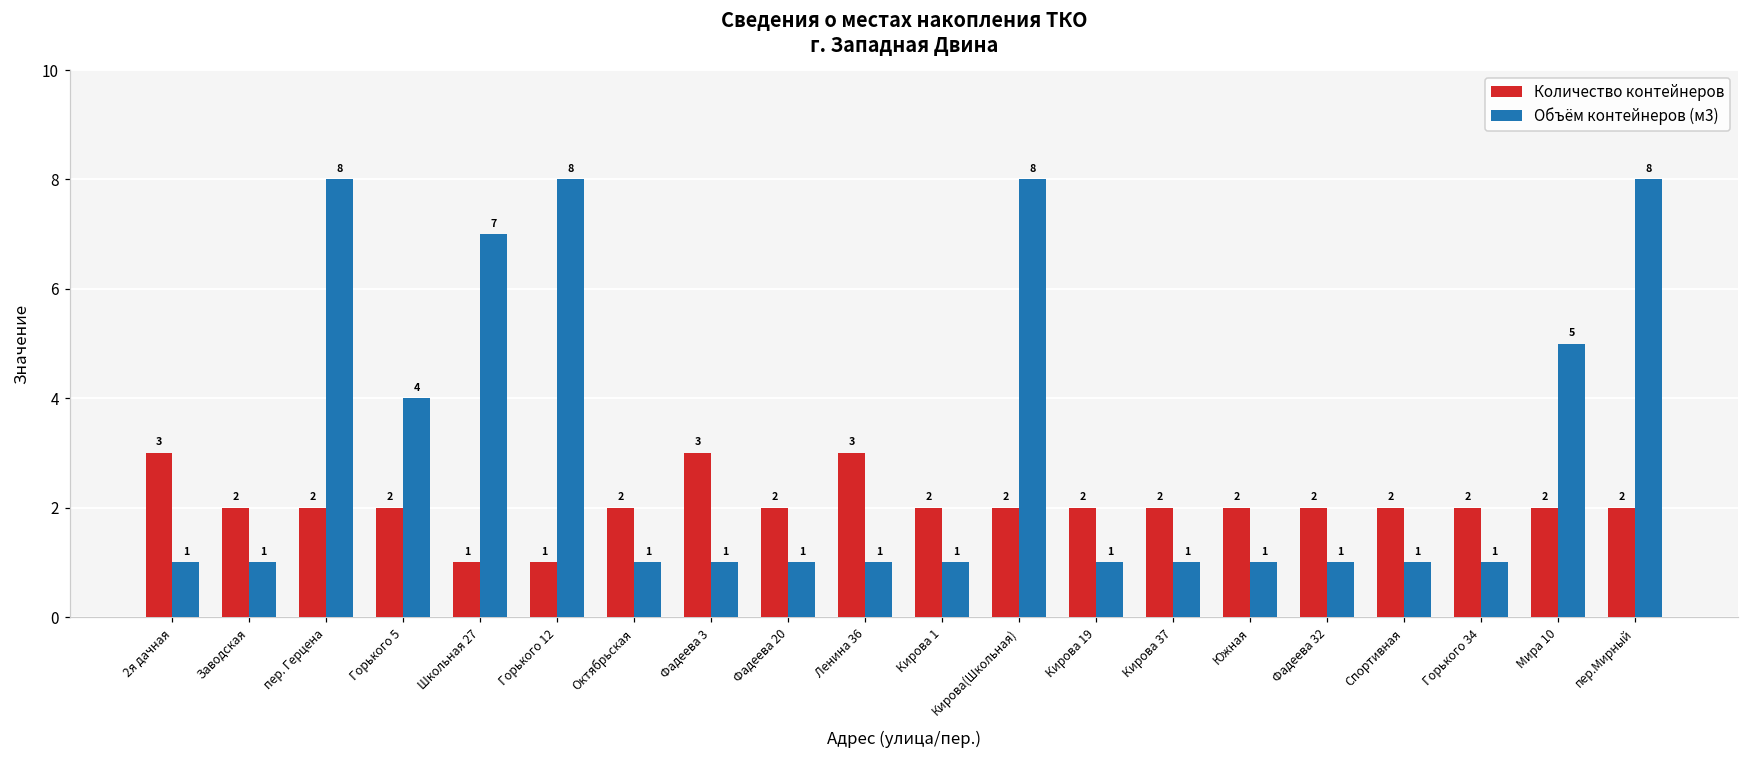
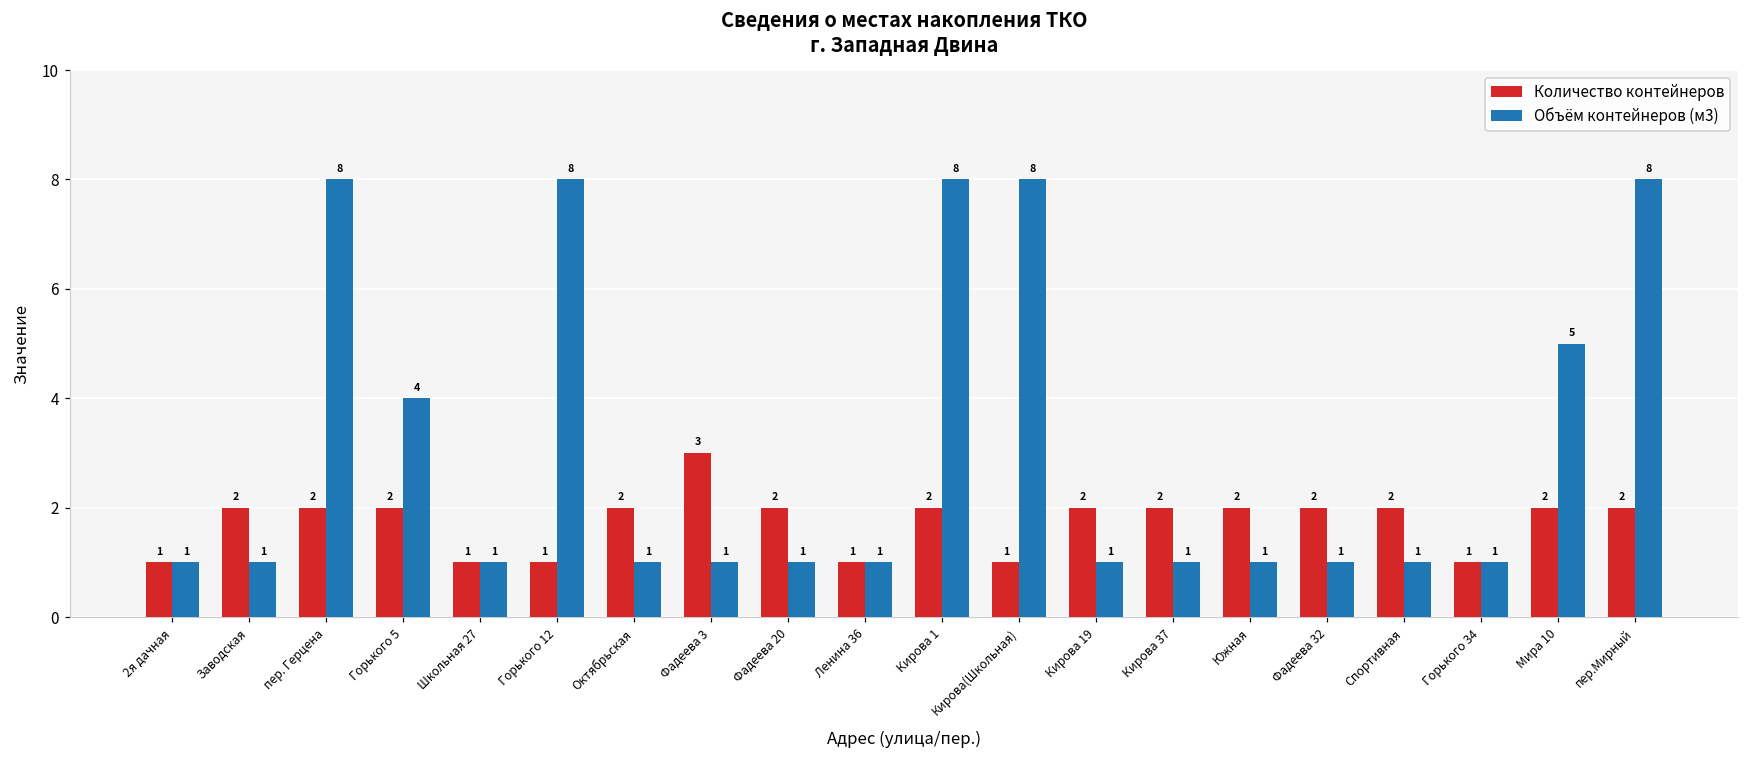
  {
    "Количество контейнеров": {
-     "2я дачная": 3,
+     "2я дачная": 1,
      "Заводская": 2,
      "пер. Герцена": 2,
      "Горького 5": 2,
      "Школьная 27": 1,
      "Горького 12": 1,
      "Октябрьская": 2,
      "Фадеева 3": 3,
      "Фадеева 20": 2,
-     "Ленина 36": 3,
+     "Ленина 36": 1,
      "Кирова 1": 2,
-     "Кирова(Школьная)": 2,
+     "Кирова(Школьная)": 1,
      "Кирова 19": 2,
      "Кирова 37": 2,
      "Южная": 2,
      "Фадеева 32": 2,
      "Спортивная": 2,
-     "Горького 34": 2,
+     "Горького 34": 1,
      "Мира 10": 2,
      "пер.Мирный": 2
    },
    "Объём контейнеров (м3)": {
      "2я дачная": 1,
      "Заводская": 1,
      "пер. Герцена": 8,
      "Горького 5": 4,
-     "Школьная 27": 7,
+     "Школьная 27": 1,
      "Горького 12": 8,
      "Октябрьская": 1,
      "Фадеева 3": 1,
      "Фадеева 20": 1,
      "Ленина 36": 1,
-     "Кирова 1": 1,
+     "Кирова 1": 8,
      "Кирова(Школьная)": 8,
      "Кирова 19": 1,
      "Кирова 37": 1,
      "Южная": 1,
      "Фадеева 32": 1,
      "Спортивная": 1,
      "Горького 34": 1,
      "Мира 10": 5,
      "пер.Мирный": 8
    }
  }
